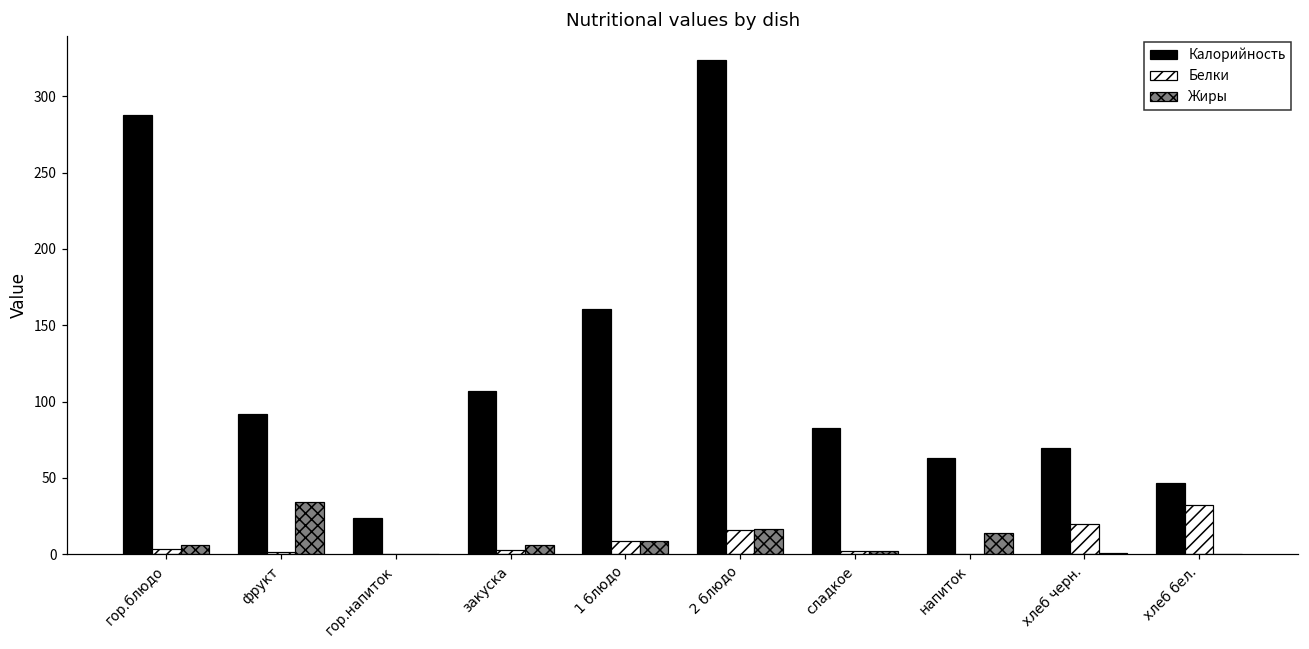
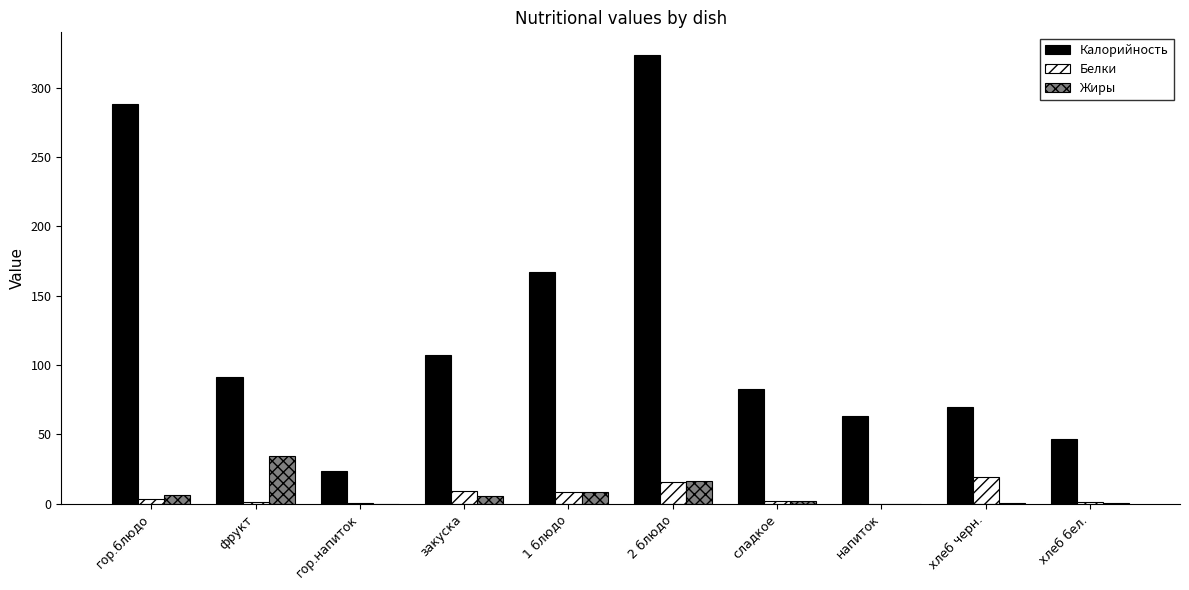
  {
    "Калорийность": {
      "гор.блюдо": 288,
      "фрукт": 92,
      "гор.напиток": 24,
      "закуска": 107,
-     "1 блюдо": 160,
+     "1 блюдо": 167,
      "2 блюдо": 324,
      "сладкое": 82,
      "напиток": 63,
      "хлеб черн.": 70,
      "хлеб бел.": 47
    },
    "Белки": {
      "гор.блюдо": 4,
-     "закуска": 3,
+     "закуска": 9,
      "1 блюдо": 9,
      "2 блюдо": 16,
      "хлеб черн.": 20,
-     "хлеб бел.": 32
+     "хлеб бел.": 2
    },
    "Жиры": {
      "гор.блюдо": 6,
      "фрукт": 34,
      "закуска": 6,
      "1 блюдо": 8,
      "2 блюдо": 17,
      "сладкое": 2,
-     "напиток": 14
+     "напиток": 0
    }
  }
